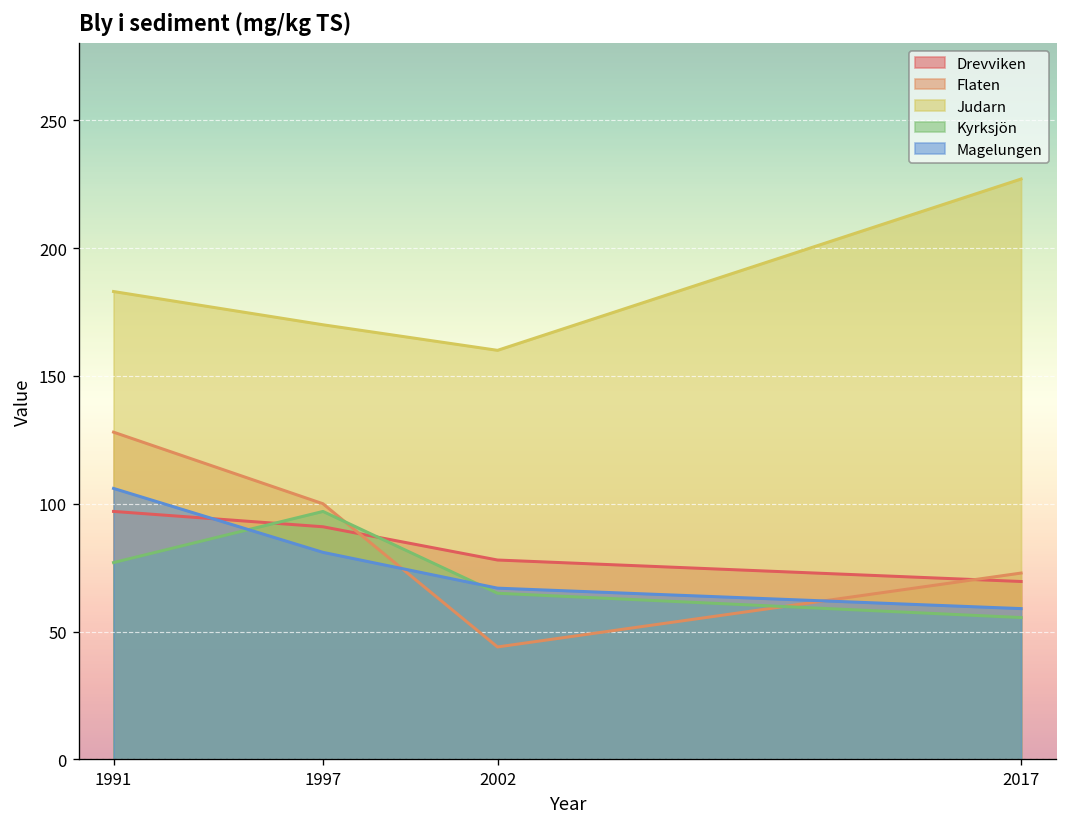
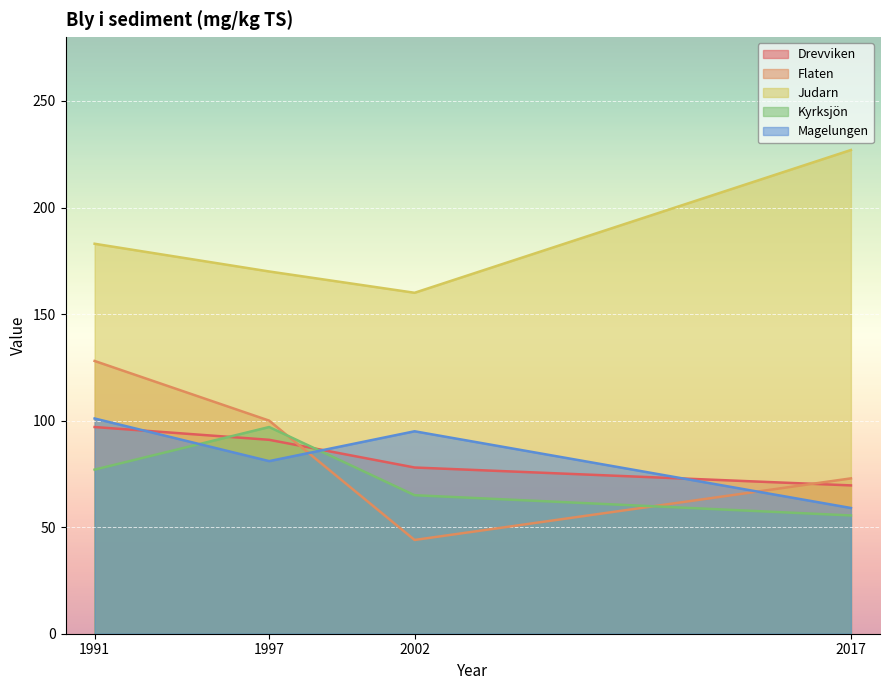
  {
    "Kyrksjön": {
      "1991": 77,
      "1997": 97,
      "2002": 65,
      "2017": 56
    },
    "Magelungen": {
-     "1991": 106,
+     "1991": 101,
      "1997": 81,
-     "2002": 67,
+     "2002": 95,
      "2017": 59
    }
  }
